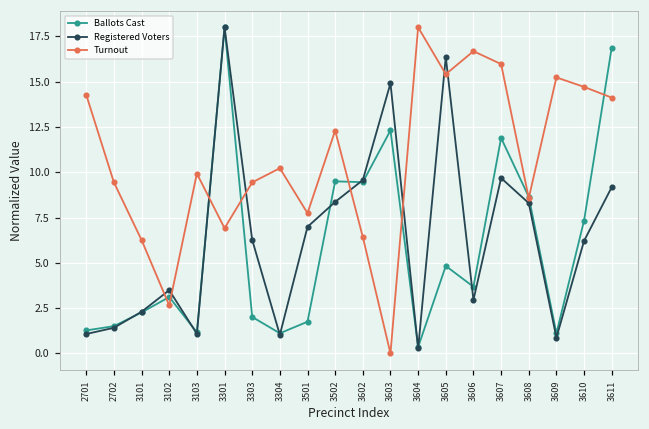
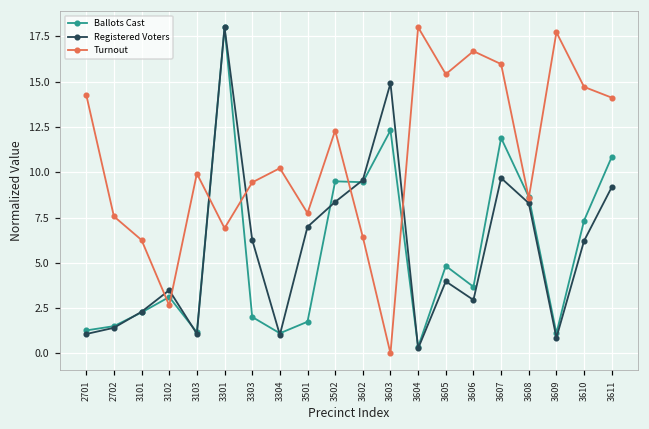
  {
    "Ballots Cast": {
      "2701": 1.3,
      "3102": 3.1,
      "3303": 2.0,
      "3501": 1.7,
      "3502": 9.5,
      "3603": 12.3,
      "3605": 4.8,
      "3606": 3.7,
      "3607": 11.9,
      "3609": 1.1,
      "3610": 7.3,
-     "3611": 16.9
+     "3611": 10.8
    },
    "Registered Voters": {
      "2701": 1.1,
      "3102": 3.5,
      "3303": 6.3,
      "3501": 7.0,
      "3502": 8.4,
      "3603": 14.9,
-     "3605": 16.4,
+     "3605": 4.0,
      "3606": 3.0,
      "3607": 9.7,
      "3608": 8.3,
      "3609": 0.9,
      "3610": 6.2,
      "3611": 9.2
    },
    "Turnout": {
      "2701": 14.3,
-     "2702": 9.4,
+     "2702": 7.6,
      "3101": 6.3,
      "3102": 2.6,
      "3103": 9.9,
      "3301": 6.9,
      "3303": 9.4,
      "3304": 10.2,
      "3501": 7.7,
      "3502": 12.3,
      "3602": 6.4,
      "3603": 0.0,
      "3604": 18.0,
      "3605": 15.4,
      "3606": 16.7,
      "3607": 16.0,
-     "3609": 15.2,
+     "3609": 17.7,
      "3610": 14.7,
      "3611": 14.1
    }
  }
